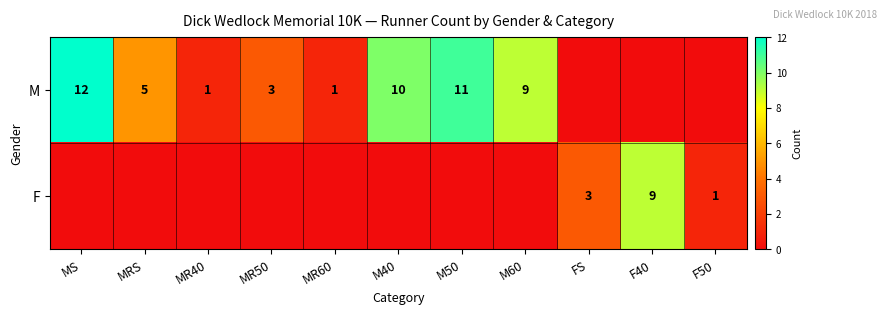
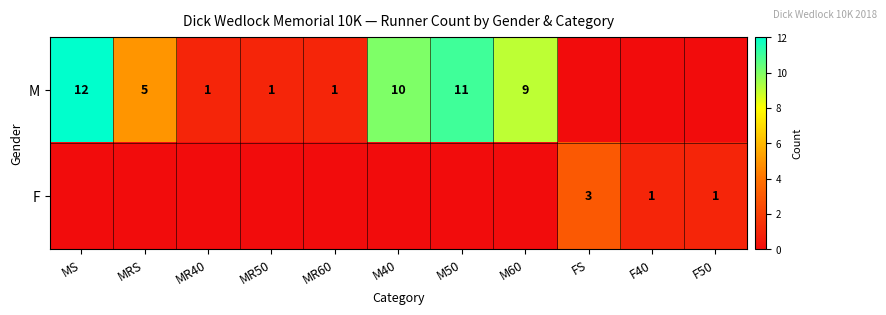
  {
    "M": {
      "MS": 12,
      "MRS": 5,
      "MR40": 1,
-     "MR50": 3,
+     "MR50": 1,
      "MR60": 1,
      "M40": 10,
      "M50": 11,
      "M60": 9
    },
    "F": {
      "FS": 3,
-     "F40": 9,
+     "F40": 1,
      "F50": 1
    }
  }
